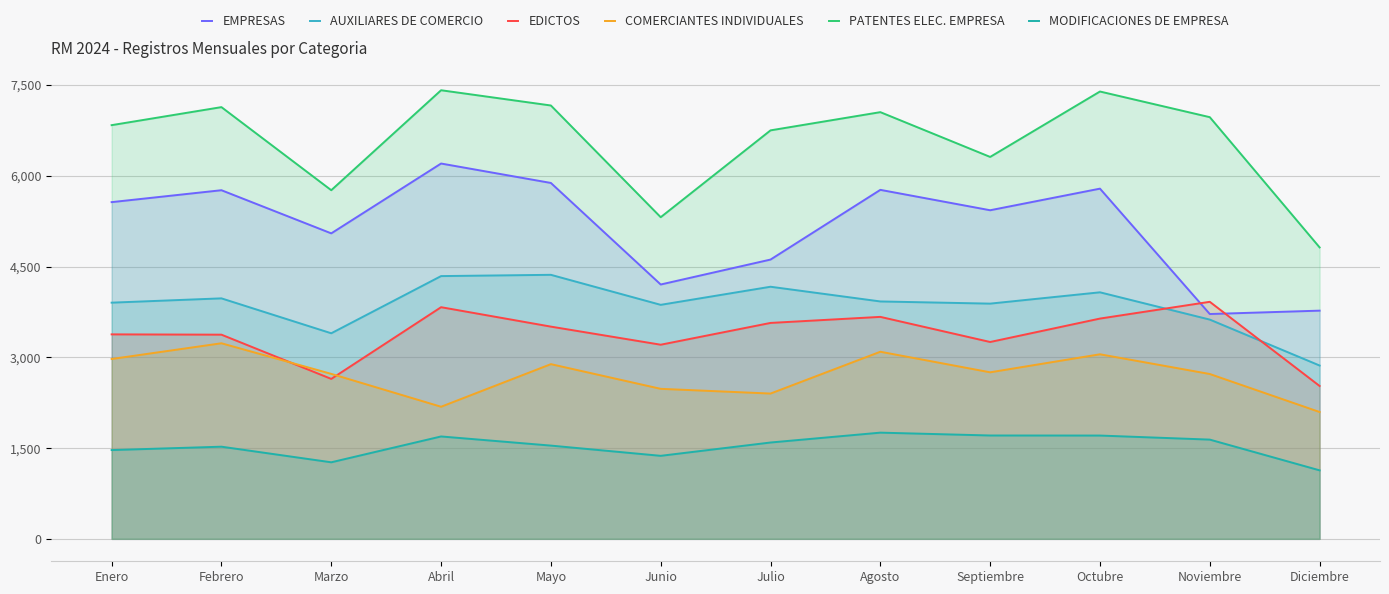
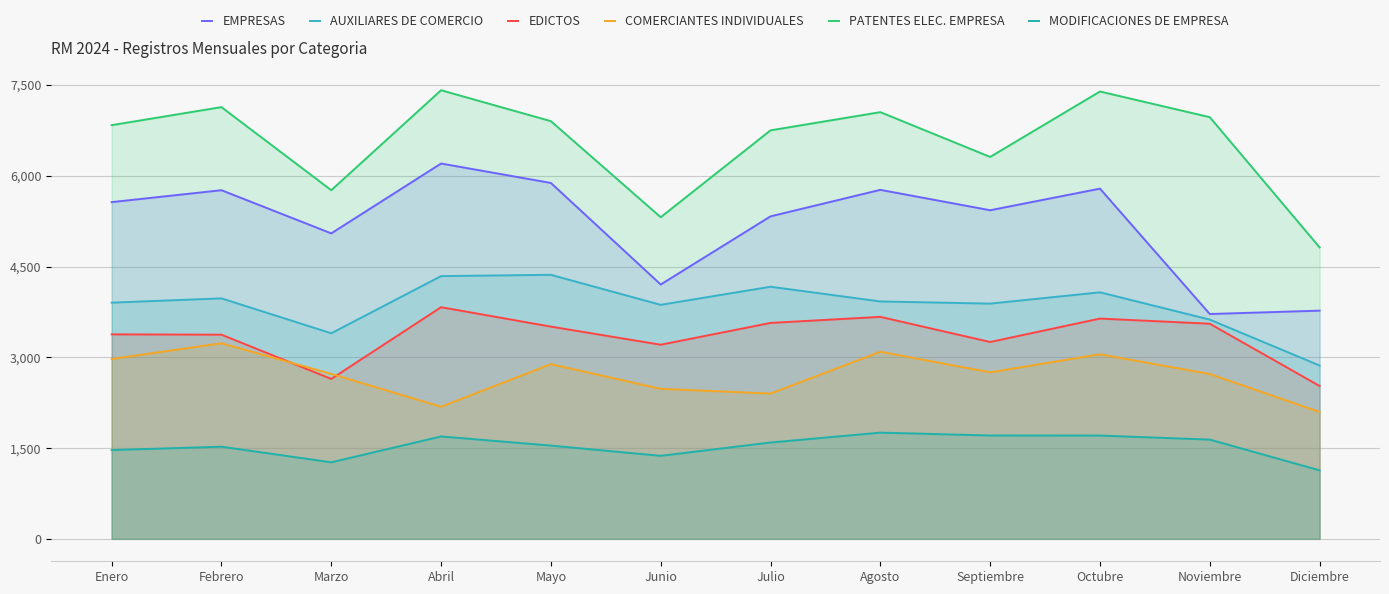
  {
    "EMPRESAS": {
      "Enero": "5,600",
      "Febrero": "5,800",
      "Marzo": "5,000",
      "Abril": "6,200",
      "Mayo": "5,900",
      "Junio": "4,200",
-     "Julio": "4,600",
+     "Julio": "5,300",
      "Agosto": "5,800",
      "Septiembre": "5,400",
      "Octubre": "5,800",
      "Noviembre": "3,700",
      "Diciembre": "3,800"
    },
    "EDICTOS": {
      "Enero": "3,400",
      "Febrero": "3,400",
      "Marzo": "2,600",
      "Abril": "3,800",
      "Mayo": "3,500",
      "Junio": "3,200",
      "Julio": "3,600",
      "Agosto": "3,700",
      "Septiembre": "3,300",
      "Octubre": "3,600",
-     "Noviembre": "3,900",
+     "Noviembre": "3,600",
      "Diciembre": "2,500"
    },
    "COMERCIANTES INDIVIDUALES": {
      "Enero": "3,000",
      "Febrero": "3,200",
      "Marzo": "2,700",
      "Abril": "2,200",
      "Mayo": "2,900",
      "Junio": "2,500",
      "Julio": "2,400",
      "Agosto": "3,100",
      "Septiembre": "2,800",
      "Octubre": "3,100",
      "Noviembre": "2,700",
      "Diciembre": "2,100"
    },
    "PATENTES ELEC. EMPRESA": {
      "Enero": "6,800",
      "Febrero": "7,100",
      "Marzo": "5,800",
      "Abril": "7,400",
-     "Mayo": "7,200",
+     "Mayo": "6,900",
      "Junio": "5,300",
      "Julio": "6,800",
      "Agosto": "7,100",
      "Septiembre": "6,300",
      "Octubre": "7,400",
      "Noviembre": "7,000",
      "Diciembre": "4,800"
    }
  }
